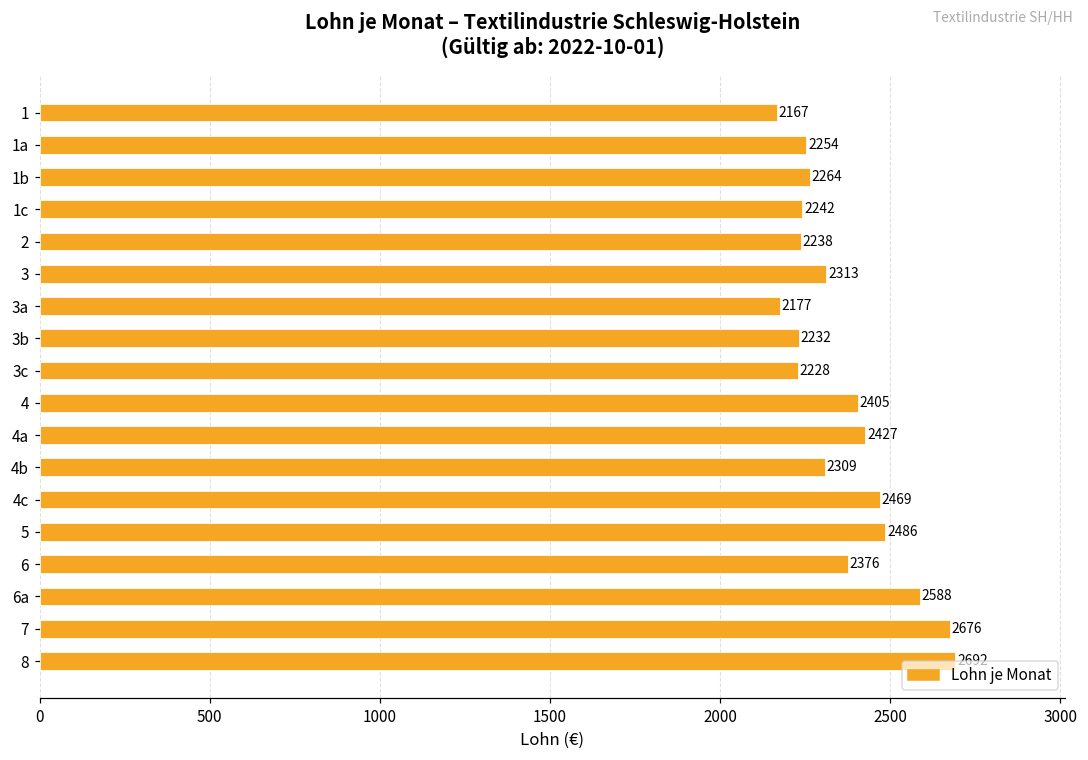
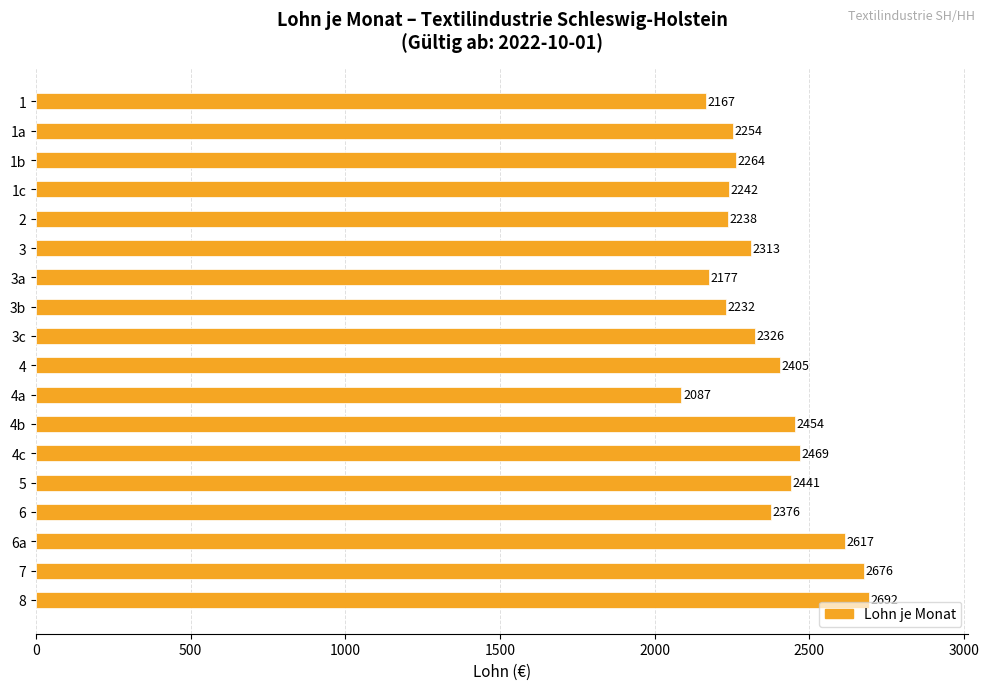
  {
    "1": 2167,
    "1a": 2254,
    "1b": 2264,
    "1c": 2242,
    "2": 2238,
    "3": 2313,
    "3a": 2177,
    "3b": 2232,
-   "3c": 2228,
+   "3c": 2326,
    "4": 2405,
-   "4a": 2427,
-   "4b": 2309,
+   "4a": 2087,
+   "4b": 2454,
    "4c": 2469,
-   "5": 2486,
+   "5": 2441,
    "6": 2376,
-   "6a": 2588,
+   "6a": 2617,
    "7": 2676
  }
